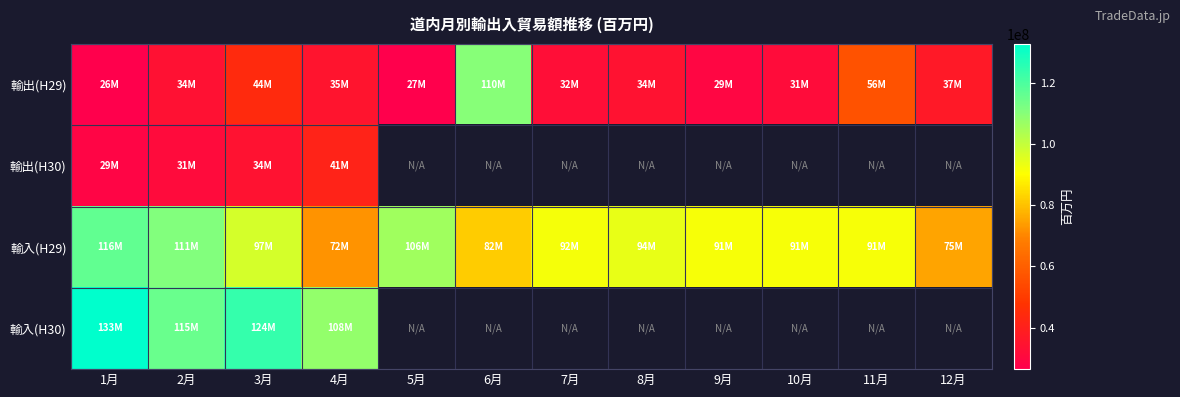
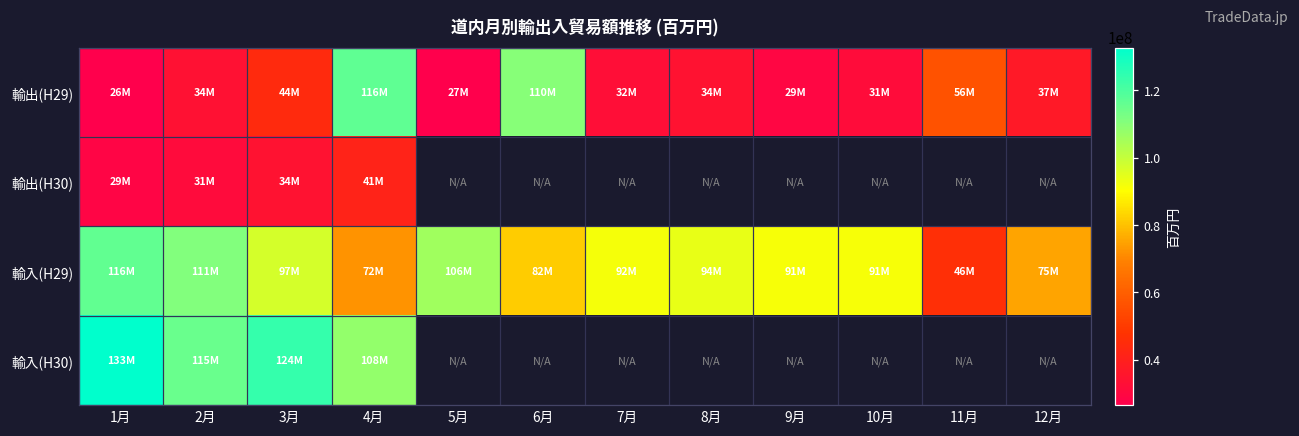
  {
    "輸出(H29)": {
      "1月": "26M",
      "2月": "34M",
      "3月": "44M",
-     "4月": "35M",
+     "4月": "116M",
      "5月": "27M",
      "6月": "110M",
      "7月": "32M",
      "8月": "34M",
      "9月": "29M",
      "10月": "31M",
      "11月": "56M",
      "12月": "37M"
    },
    "輸出(H30)": {
      "1月": "29M",
      "2月": "31M",
      "3月": "34M",
      "4月": "41M"
    },
    "輸入(H29)": {
      "1月": "116M",
      "2月": "111M",
      "3月": "97M",
      "4月": "72M",
      "5月": "106M",
      "6月": "82M",
      "7月": "92M",
      "8月": "94M",
      "9月": "91M",
      "10月": "91M",
-     "11月": "91M",
+     "11月": "46M",
      "12月": "75M"
    },
    "輸入(H30)": {
      "1月": "133M",
      "2月": "115M",
      "3月": "124M",
      "4月": "108M"
    }
  }
